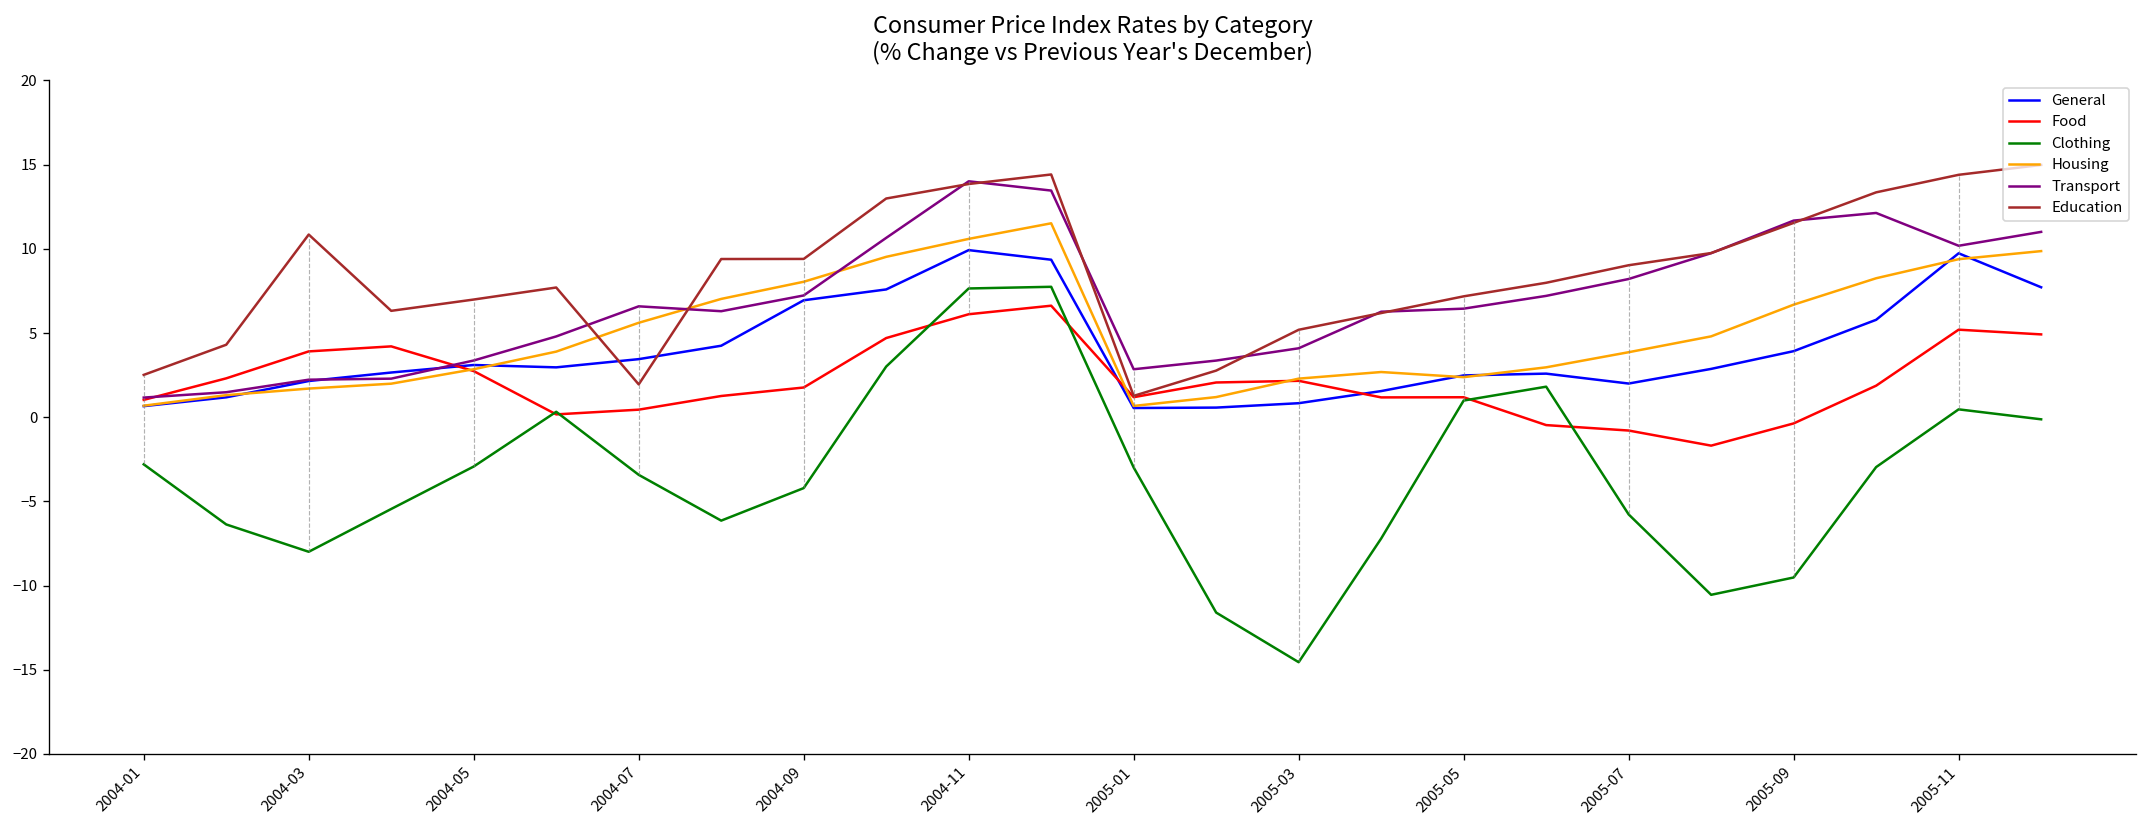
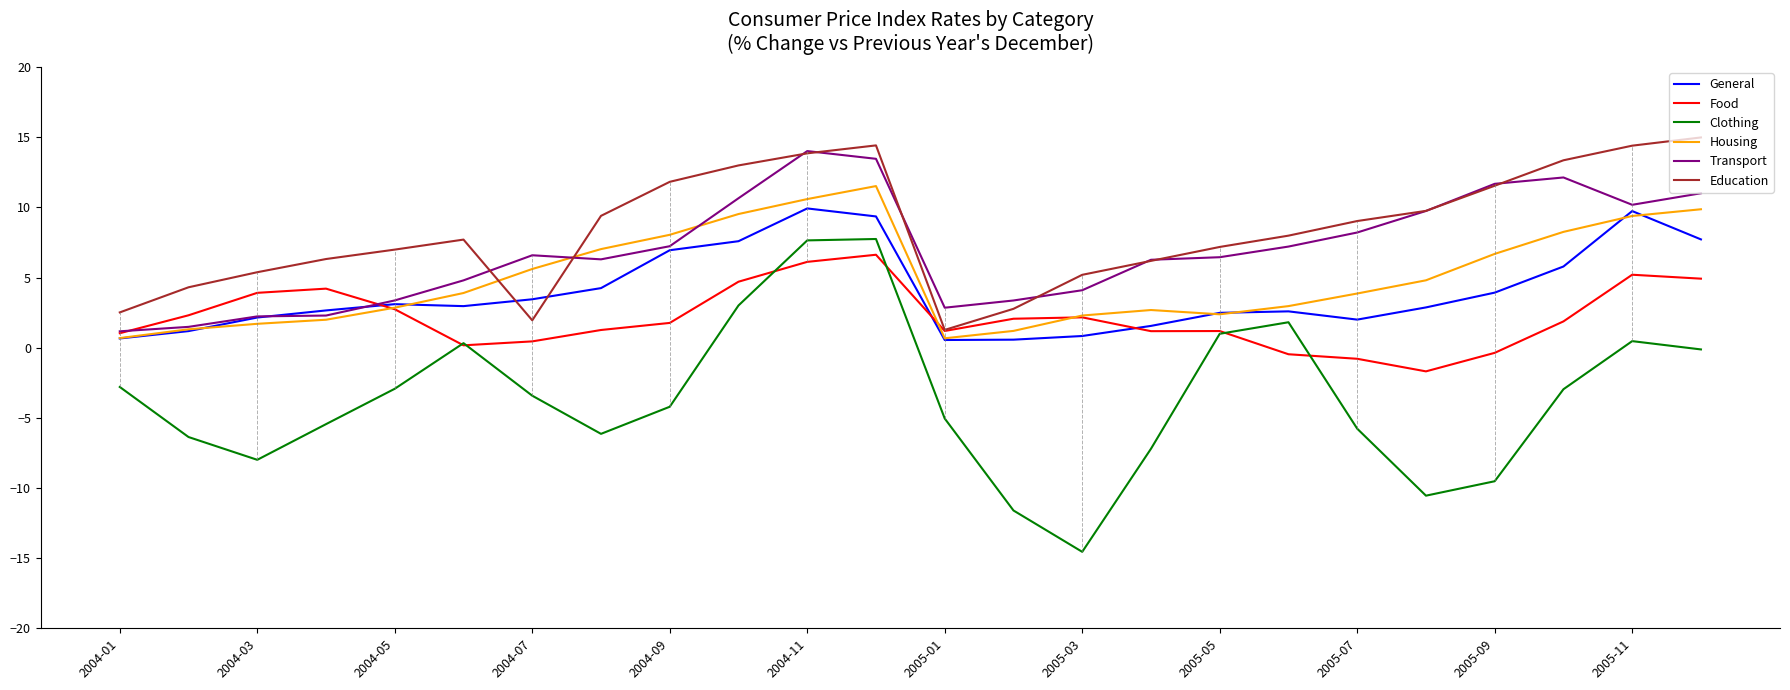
  {
    "General": {
      "2004-05": 3.1,
      "2004-07": 3.4,
      "2004-09": 6.9,
      "2004-11": 9.9,
      "2005-03": 0.8,
      "2005-07": 2.0,
      "2005-09": 3.9,
      "2005-11": 9.7
    },
    "Food": {
      "2004-03": 3.9,
      "2004-07": 0.4,
      "2004-09": 1.8,
      "2005-05": 1.2,
      "2005-07": -0.8,
      "2005-09": -0.4,
      "2005-11": 5.2
    },
    "Clothing": {
      "2004-11": 7.6,
-     "2005-01": -3.0
+     "2005-01": -5.1
    },
    "Housing": {
      "2004-03": 1.7,
      "2004-07": 5.6,
      "2004-09": 8.0,
      "2004-11": 10.6,
      "2005-07": 3.9,
      "2005-09": 6.7,
      "2005-11": 9.4
    },
    "Transport": {
      "2004-05": 3.4,
      "2004-09": 7.2,
      "2005-03": 4.1,
      "2005-05": 6.4,
      "2005-07": 8.2,
      "2005-11": 10.2
    },
    "Education": {
-     "2004-03": 10.8,
+     "2004-03": 5.4,
      "2004-07": 1.9,
-     "2004-09": 9.4
+     "2004-09": 11.8
    }
  }
